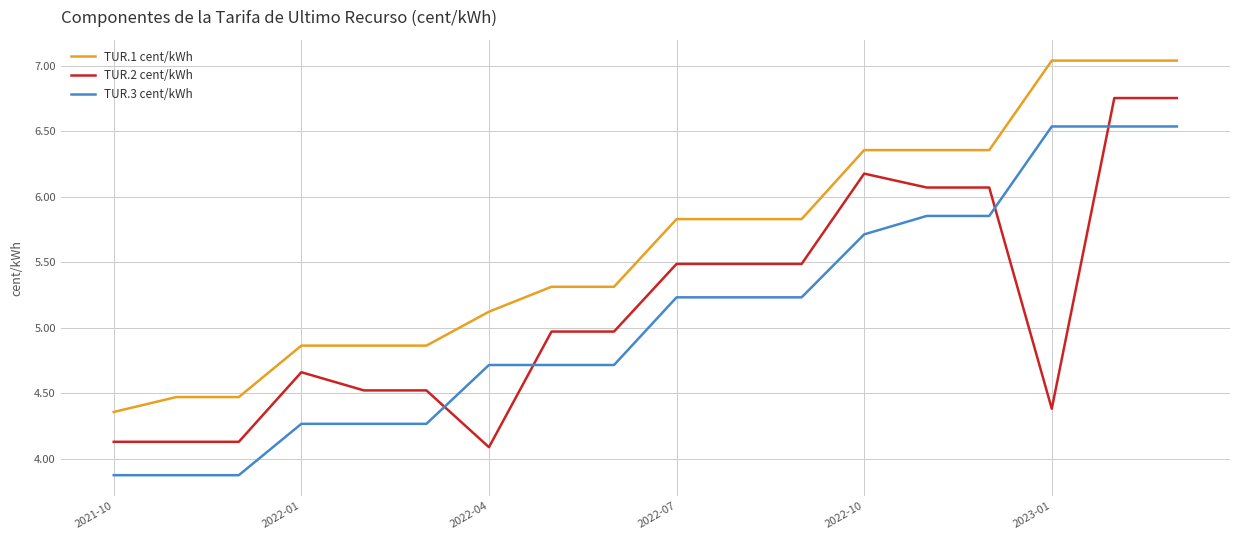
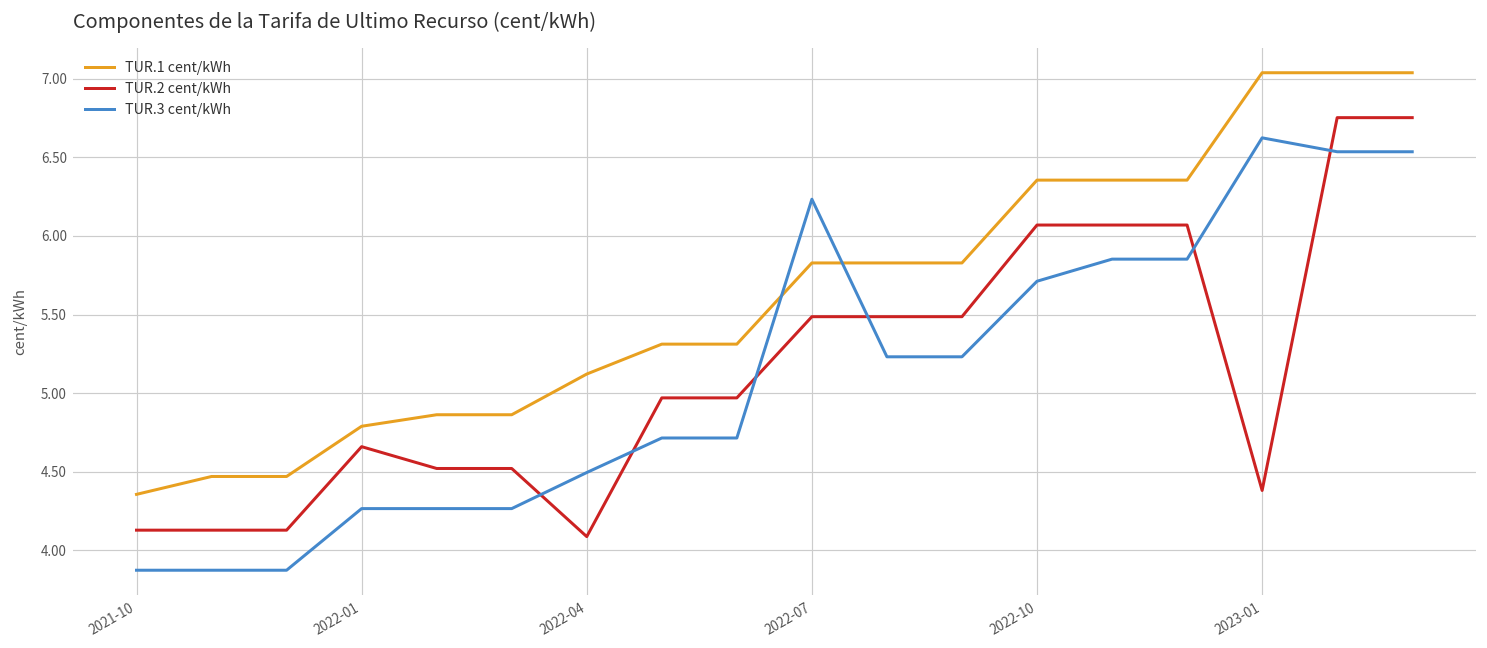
  {
    "TUR.1 cent/kWh": {
      "2021-10": 4.36,
-     "2022-01": 4.86,
+     "2022-01": 4.79,
      "2022-04": 5.12,
      "2022-07": 5.83,
      "2022-10": 6.36,
      "2023-01": 7.04
    },
    "TUR.2 cent/kWh": {
      "2021-10": 4.13,
      "2022-01": 4.66,
      "2022-04": 4.09,
      "2022-07": 5.49,
-     "2022-10": 6.18,
+     "2022-10": 6.07,
      "2023-01": 4.38
    },
    "TUR.3 cent/kWh": {
      "2021-10": 3.87,
      "2022-01": 4.26,
-     "2022-04": 4.71,
-     "2022-07": 5.23,
+     "2022-04": 4.49,
+     "2022-07": 6.23,
      "2022-10": 5.71,
-     "2023-01": 6.54
+     "2023-01": 6.62
    }
  }
